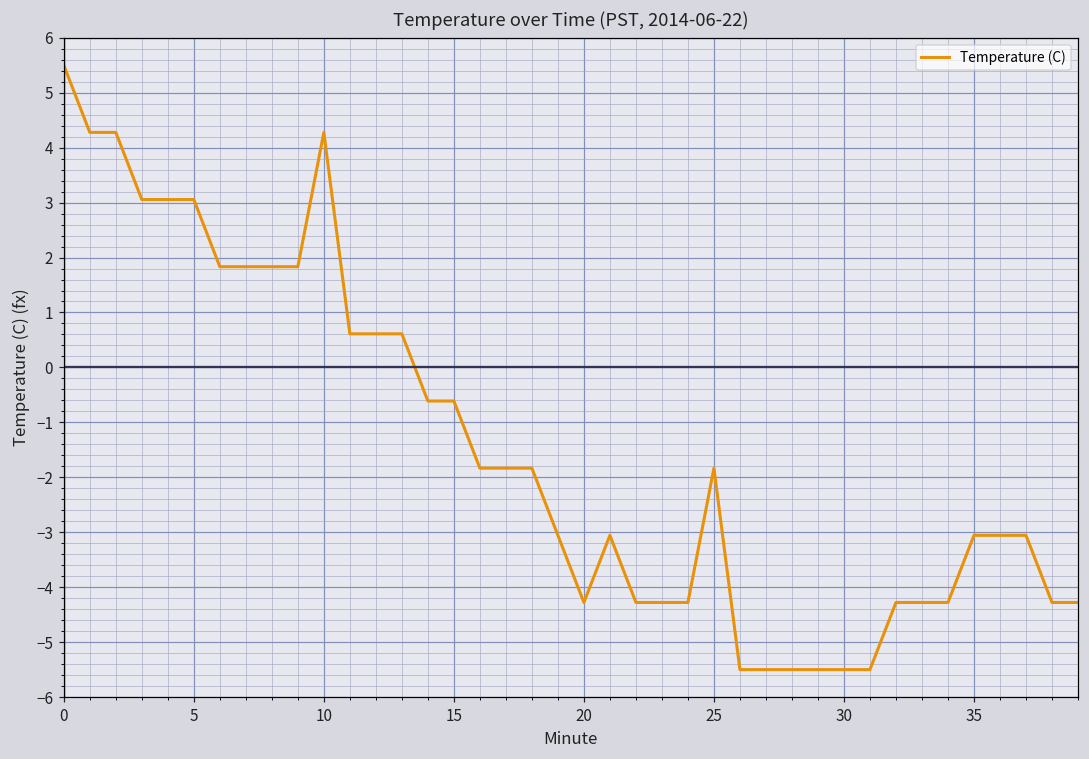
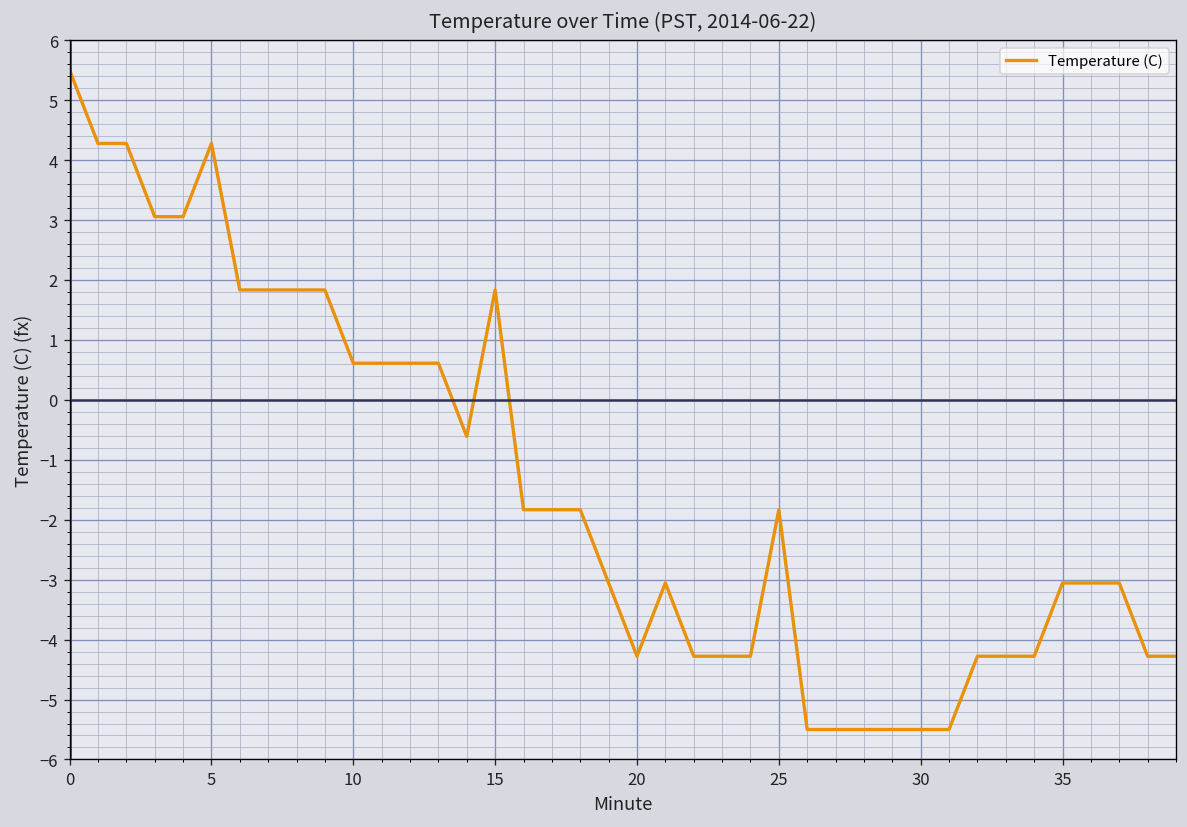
  {
    "0": 5.5,
-   "5": 3.1,
-   "10": 4.3,
-   "15": -0.6,
+   "5": 4.3,
+   "10": 0.6,
+   "15": 1.8,
    "20": -4.3,
    "25": -1.8,
    "30": -5.5,
    "35": -3.1
  }
